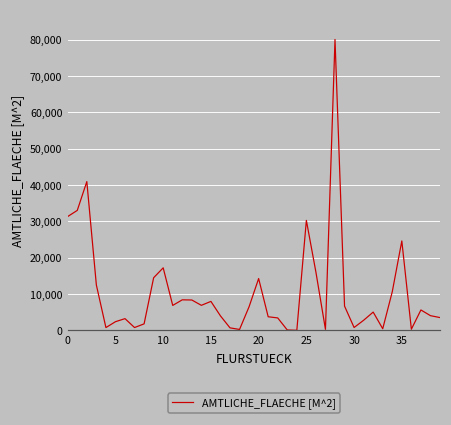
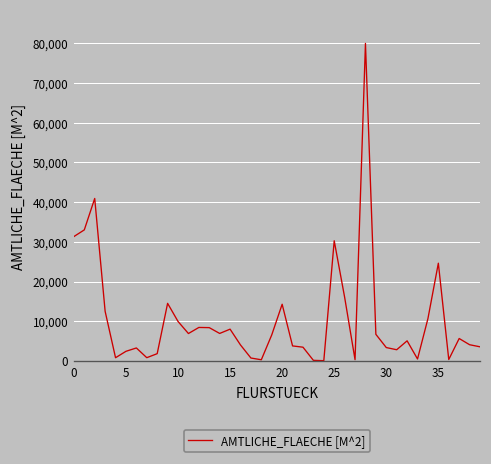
  {
    "0": "31,000",
    "5": "2,000",
-   "10": "17,000",
+   "10": "10,000",
    "15": "8,000",
    "20": "14,000",
    "25": "30,000",
-   "30": "1,000",
+   "30": "3,000",
    "35": "25,000"
  }
